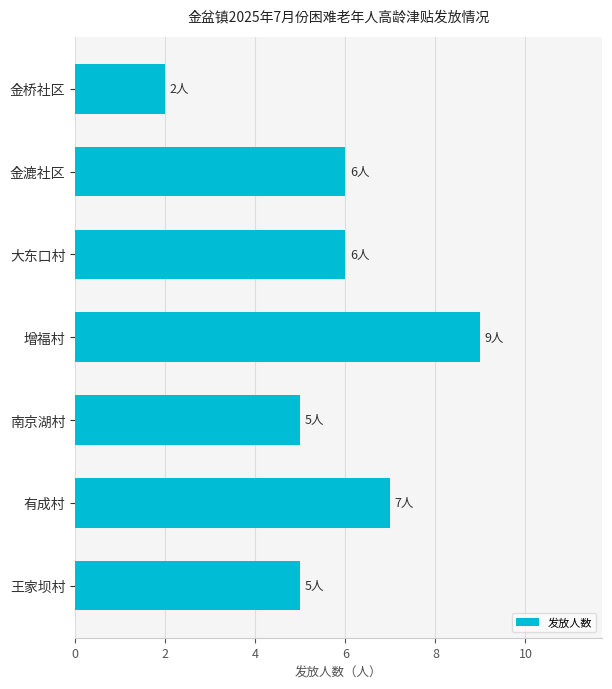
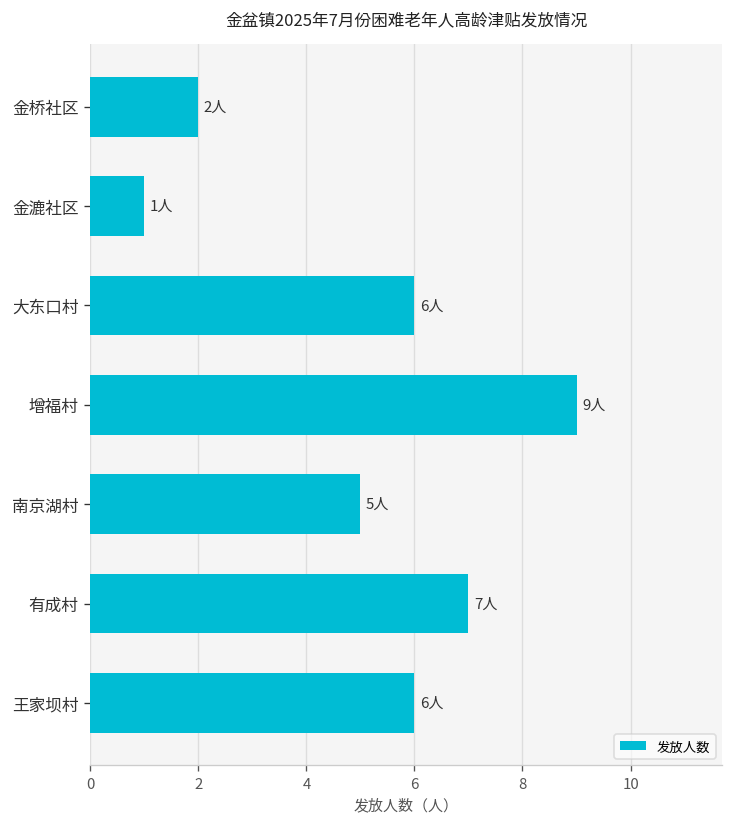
  {
    "金桥社区": "2人",
-   "金漉社区": "6人",
+   "金漉社区": "1人",
    "大东口村": "6人",
    "增福村": "9人",
    "南京湖村": "5人",
    "有成村": "7人",
-   "王家坝村": "5人"
+   "王家坝村": "6人"
  }
